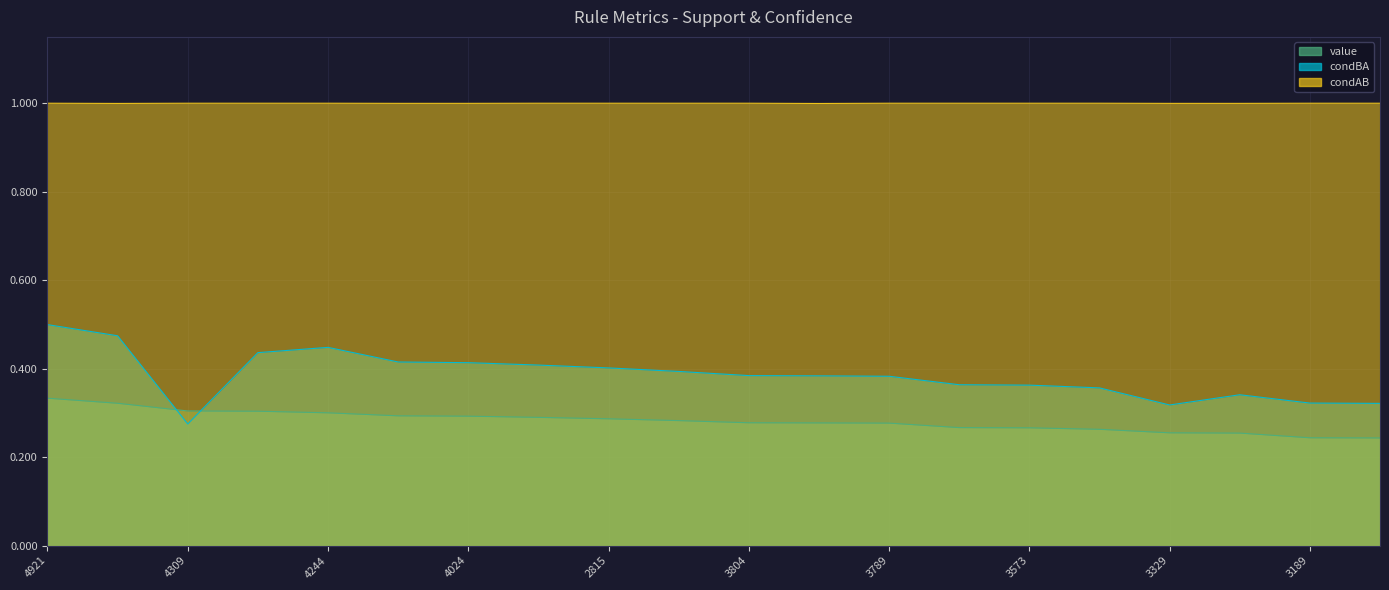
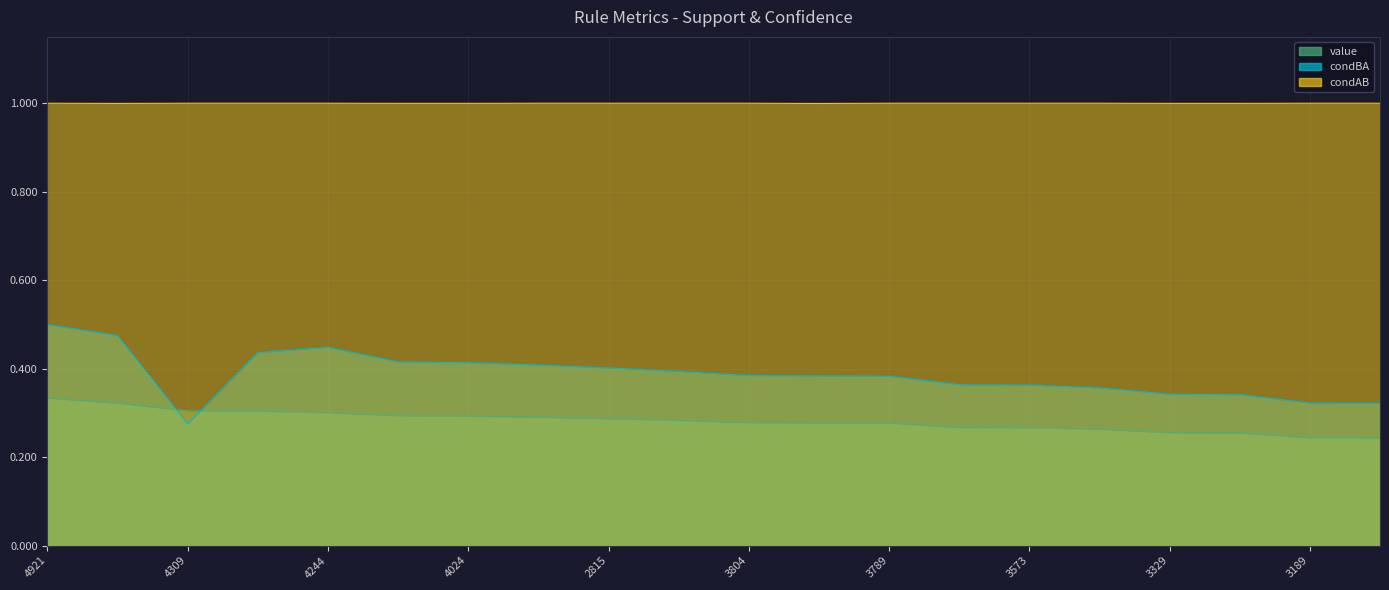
  {
    "value": {
      "4921": 0.33,
      "4309": 0.30,
      "4244": 0.30,
      "4024": 0.29,
      "2815": 0.29,
      "3804": 0.28,
      "3789": 0.28,
      "3573": 0.27,
      "3329": 0.25,
      "3189": 0.24
    },
    "condBA": {
      "4921": 0.50,
      "4309": 0.27,
      "4244": 0.45,
      "4024": 0.41,
      "2815": 0.40,
      "3804": 0.38,
      "3789": 0.38,
      "3573": 0.36,
-     "3329": 0.32,
+     "3329": 0.34,
      "3189": 0.32
    },
    "condAB": {
      "4921": 1.00,
      "4309": 1.00,
      "4244": 1.00,
      "4024": 1.00,
      "2815": 1.00,
      "3804": 1.00,
      "3789": 1.00,
      "3573": 1.00,
      "3329": 1.00,
      "3189": 1.00
    }
  }
